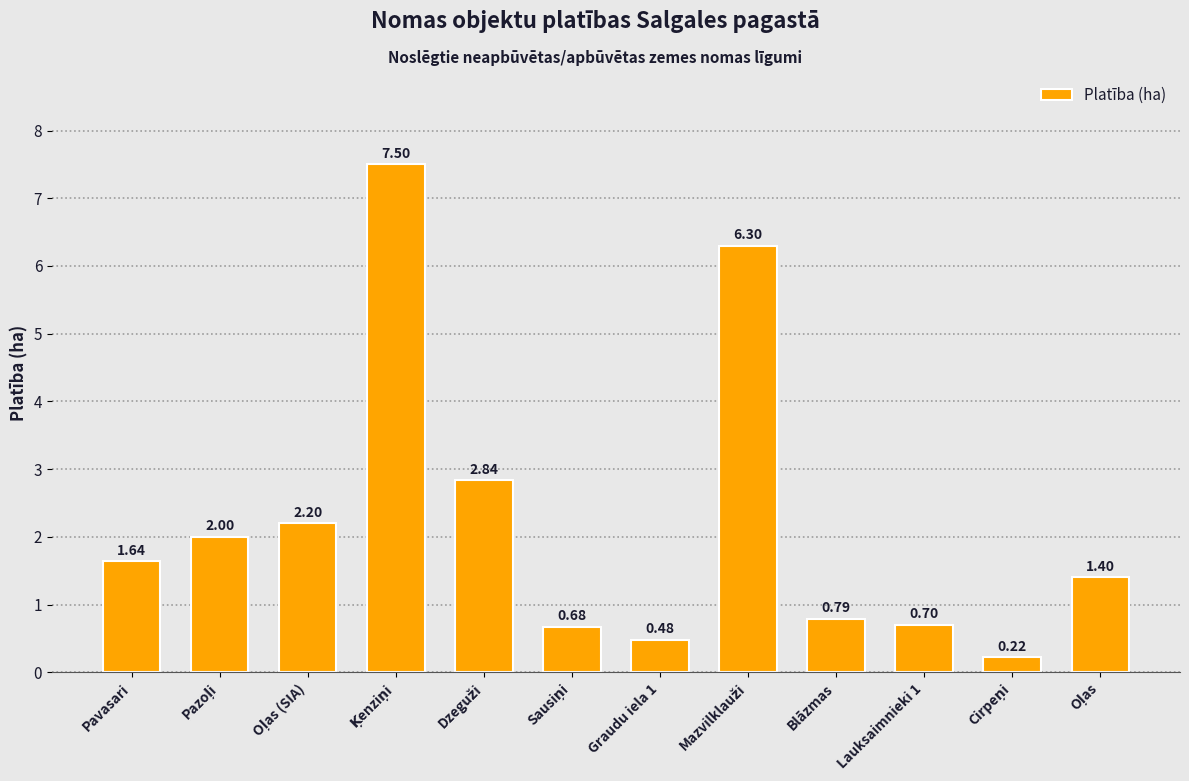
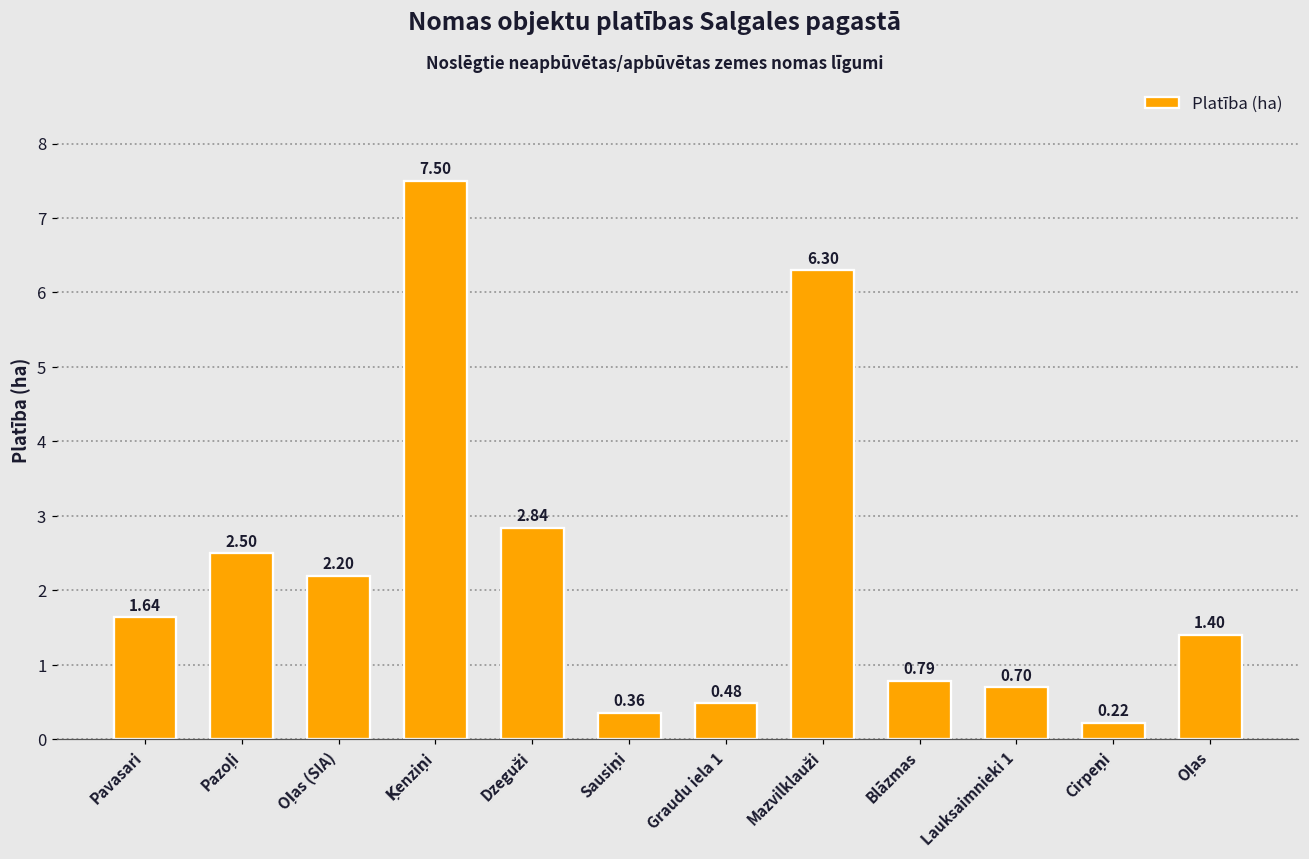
  {
    "Pavasari": 1.64,
-   "Pazoļi": 2.00,
+   "Pazoļi": 2.50,
    "Oļas (SIA)": 2.20,
    "Ķenziņi": 7.50,
    "Dzeguži": 2.84,
-   "Sausiņi": 0.68,
+   "Sausiņi": 0.36,
    "Graudu iela 1": 0.48,
    "Mazvilklauži": 6.30,
    "Blāzmas": 0.79,
    "Lauksaimnieki 1": 0.70,
    "Cirpeņi": 0.22,
    "Oļas": 1.40
  }
